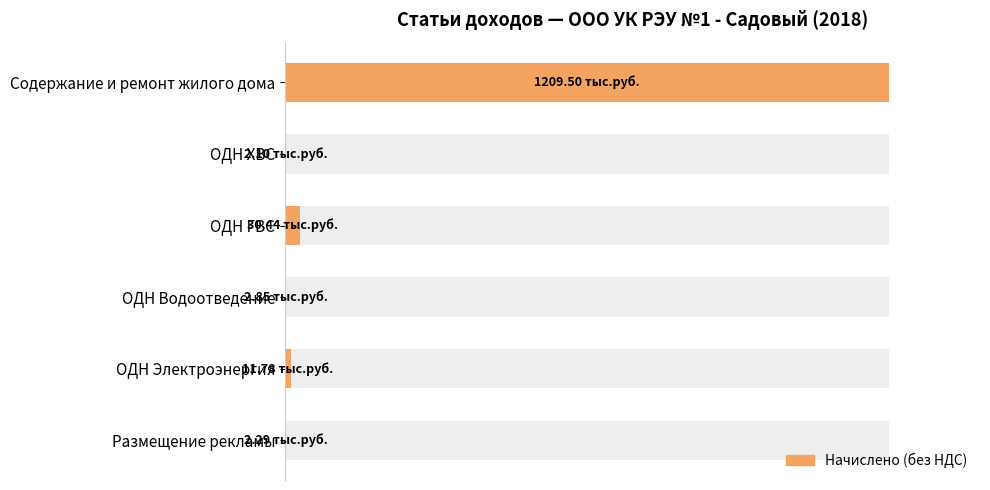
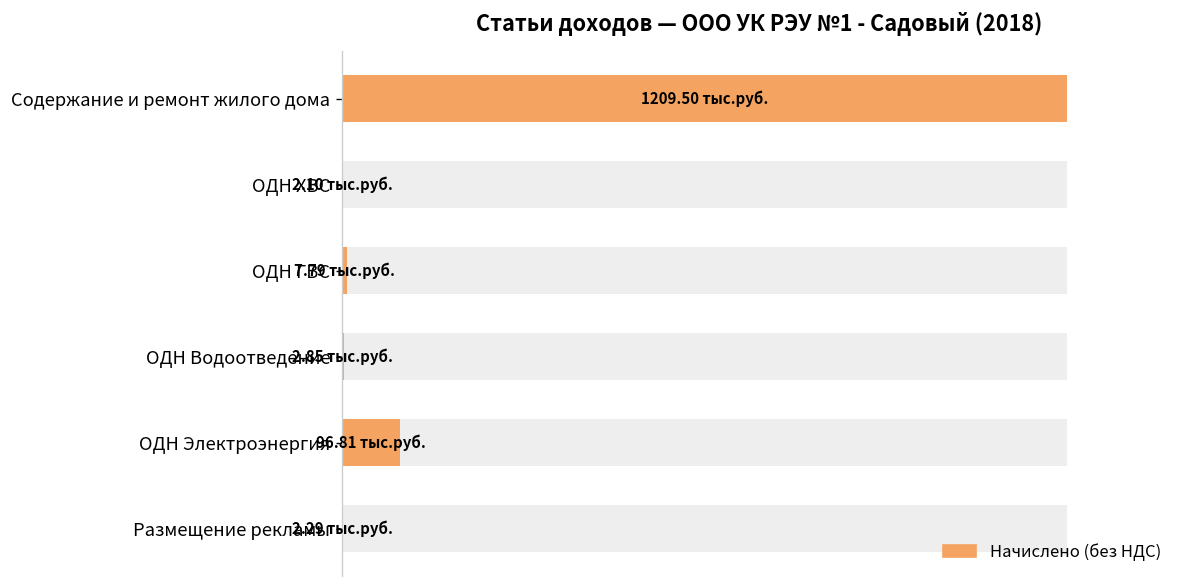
  {
    "Начислено (без НДС)": {
-     "ОДН ГВС": 30.44,
-     "ОДН Электроэнергия": 11.78
+     "ОДН ГВС": 7.79,
+     "ОДН Электроэнергия": 96.81
    }
  }
